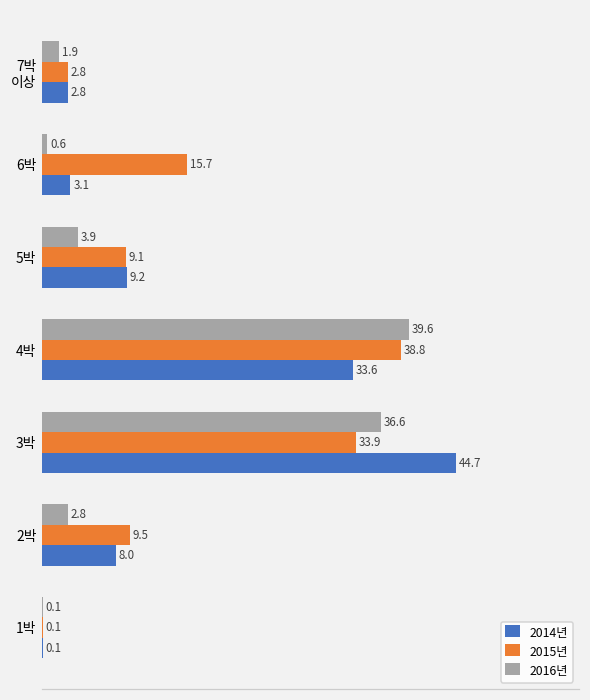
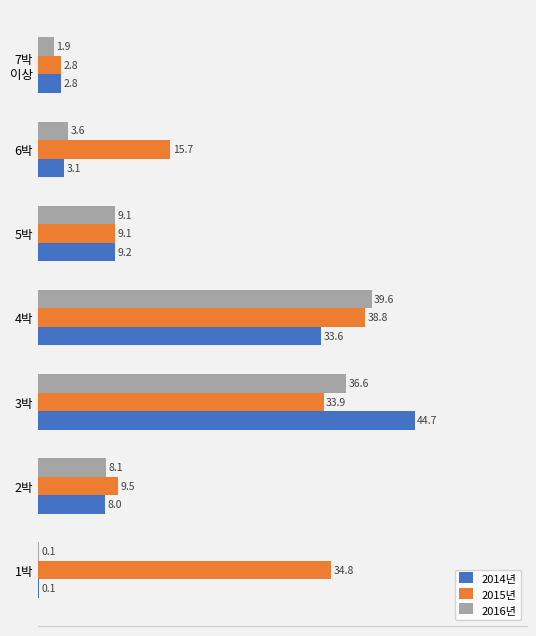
  {
    "2014년": {
      "7박 이상": 2.8,
      "6박": 3.1,
      "5박": 9.2,
      "4박": 33.6,
      "3박": 44.7,
      "2박": 8.0,
      "1박": 0.1
    },
    "2015년": {
      "7박 이상": 2.8,
      "6박": 15.7,
      "5박": 9.1,
      "4박": 38.8,
      "3박": 33.9,
      "2박": 9.5,
-     "1박": 0.1
+     "1박": 34.8
    },
    "2016년": {
      "7박 이상": 1.9,
-     "6박": 0.6,
-     "5박": 3.9,
+     "6박": 3.6,
+     "5박": 9.1,
      "4박": 39.6,
      "3박": 36.6,
-     "2박": 2.8,
+     "2박": 8.1,
      "1박": 0.1
    }
  }
